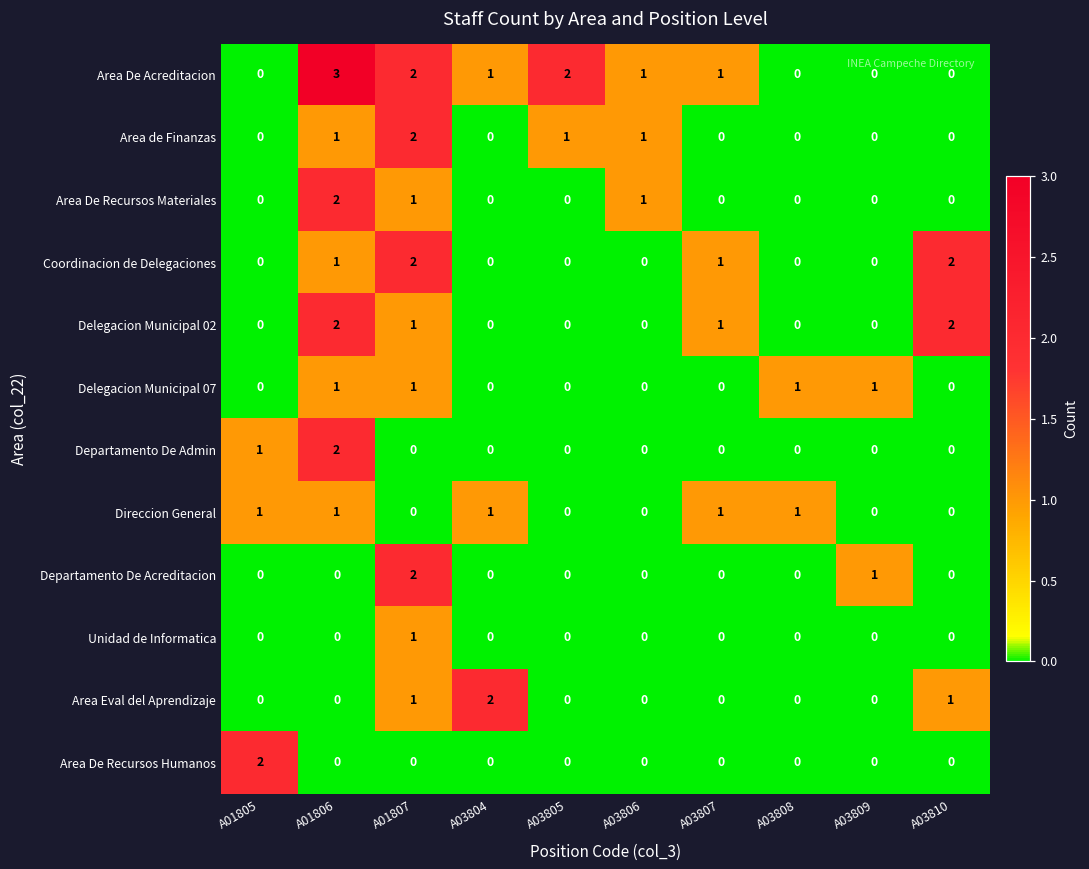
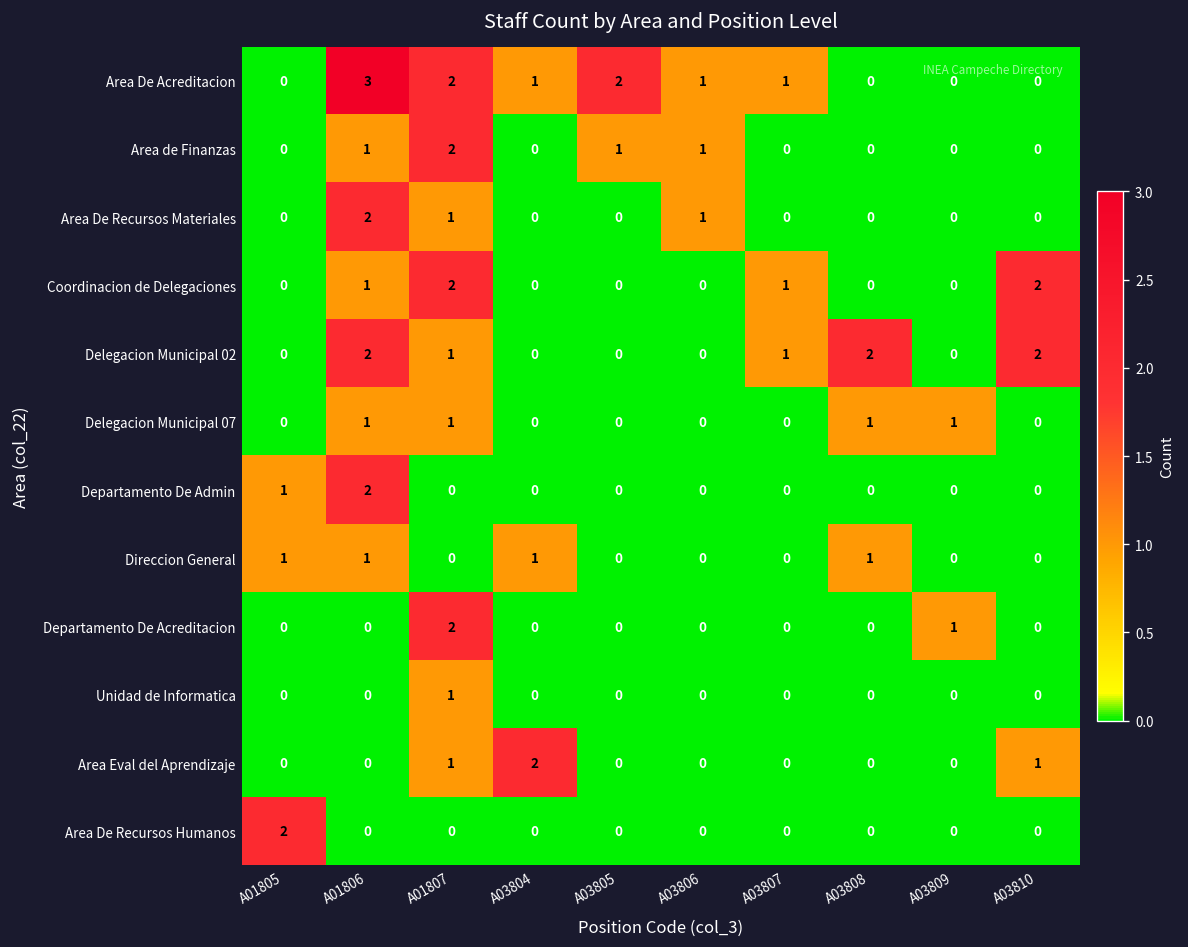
  {
    "Area De Acreditacion": {
      "A01805": 0,
      "A01806": 3,
      "A01807": 2,
      "A03804": 1,
      "A03805": 2,
      "A03806": 1,
      "A03807": 1,
      "A03808": 0,
      "A03810": 0
    },
    "Area de Finanzas": {
      "A01805": 0,
      "A01806": 1,
      "A01807": 2,
      "A03804": 0,
      "A03805": 1,
      "A03806": 1,
      "A03807": 0,
      "A03808": 0,
      "A03809": 0,
      "A03810": 0
    },
    "Area De Recursos Materiales": {
      "A01805": 0,
      "A01806": 2,
      "A01807": 1,
      "A03804": 0,
      "A03805": 0,
      "A03806": 1,
      "A03807": 0,
      "A03808": 0,
      "A03809": 0,
      "A03810": 0
    },
    "Coordinacion de Delegaciones": {
      "A01805": 0,
      "A01806": 1,
      "A01807": 2,
      "A03804": 0,
      "A03805": 0,
      "A03806": 0,
      "A03807": 1,
      "A03808": 0,
      "A03809": 0,
      "A03810": 2
    },
    "Delegacion Municipal 02": {
      "A01805": 0,
      "A01806": 2,
      "A01807": 1,
      "A03804": 0,
      "A03805": 0,
      "A03806": 0,
      "A03807": 1,
-     "A03808": 0,
+     "A03808": 2,
      "A03809": 0,
      "A03810": 2
    },
    "Delegacion Municipal 07": {
      "A01805": 0,
      "A01806": 1,
      "A01807": 1,
      "A03804": 0,
      "A03805": 0,
      "A03806": 0,
      "A03807": 0,
      "A03808": 1,
      "A03809": 1,
      "A03810": 0
    },
    "Departamento De Admin": {
      "A01805": 1,
      "A01806": 2,
      "A01807": 0,
      "A03804": 0,
      "A03805": 0,
      "A03806": 0,
      "A03807": 0,
      "A03808": 0,
      "A03809": 0,
      "A03810": 0
    },
    "Direccion General": {
      "A01805": 1,
      "A01806": 1,
      "A01807": 0,
      "A03804": 1,
      "A03805": 0,
      "A03806": 0,
-     "A03807": 1,
+     "A03807": 0,
      "A03808": 1,
      "A03809": 0,
      "A03810": 0
    },
    "Departamento De Acreditacion": {
      "A01805": 0,
      "A01806": 0,
      "A01807": 2,
      "A03804": 0,
      "A03805": 0,
      "A03806": 0,
      "A03807": 0,
      "A03808": 0,
      "A03809": 1,
      "A03810": 0
    },
    "Unidad de Informatica": {
      "A01805": 0,
      "A01806": 0,
      "A01807": 1,
      "A03804": 0,
      "A03805": 0,
      "A03806": 0,
      "A03807": 0,
      "A03808": 0,
      "A03809": 0,
      "A03810": 0
    },
    "Area Eval del Aprendizaje": {
      "A01805": 0,
      "A01806": 0,
      "A01807": 1,
      "A03804": 2,
      "A03805": 0,
      "A03806": 0,
      "A03807": 0,
      "A03808": 0,
      "A03809": 0,
      "A03810": 1
    },
    "Area De Recursos Humanos": {
      "A01805": 2,
      "A01806": 0,
      "A01807": 0,
      "A03804": 0,
      "A03805": 0,
      "A03806": 0,
      "A03807": 0,
      "A03808": 0,
      "A03809": 0,
      "A03810": 0
    }
  }
